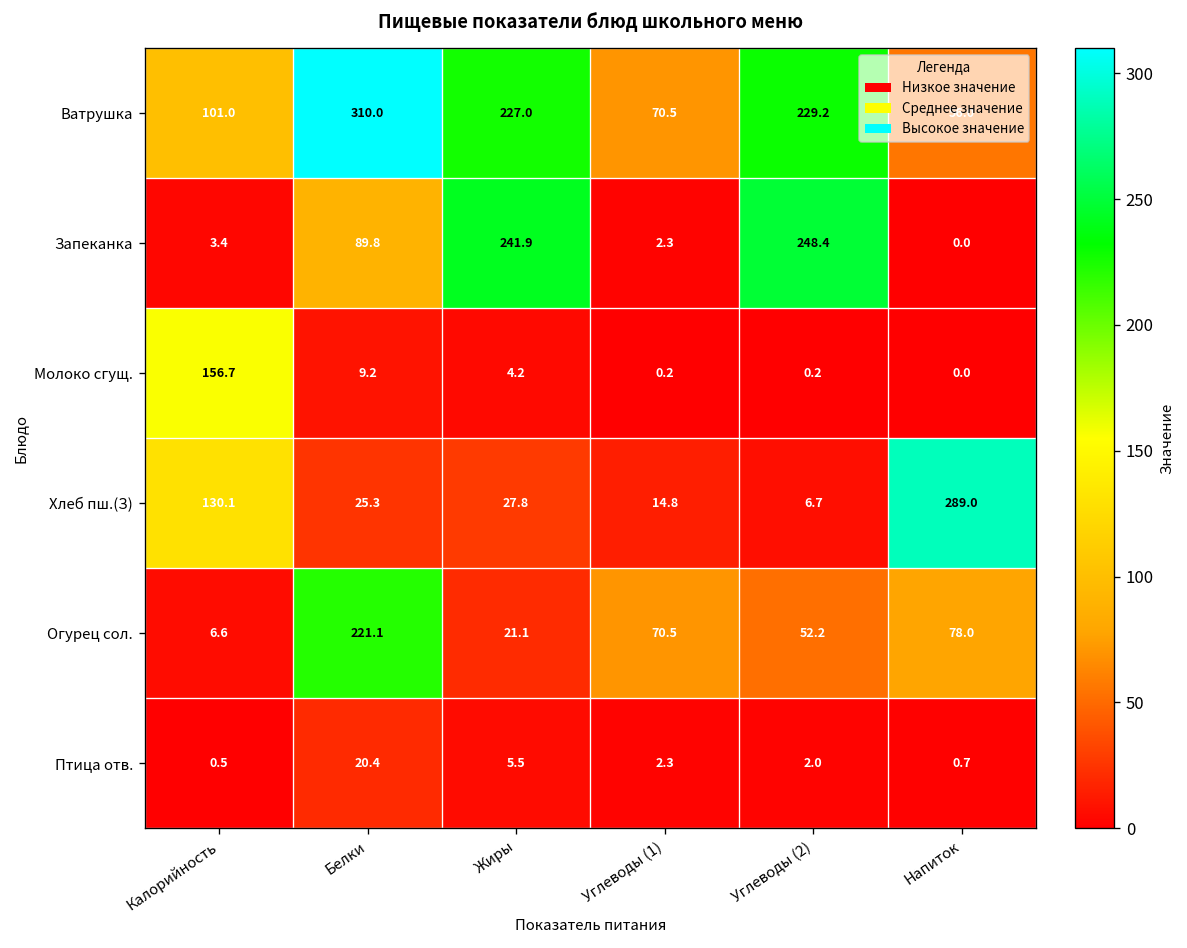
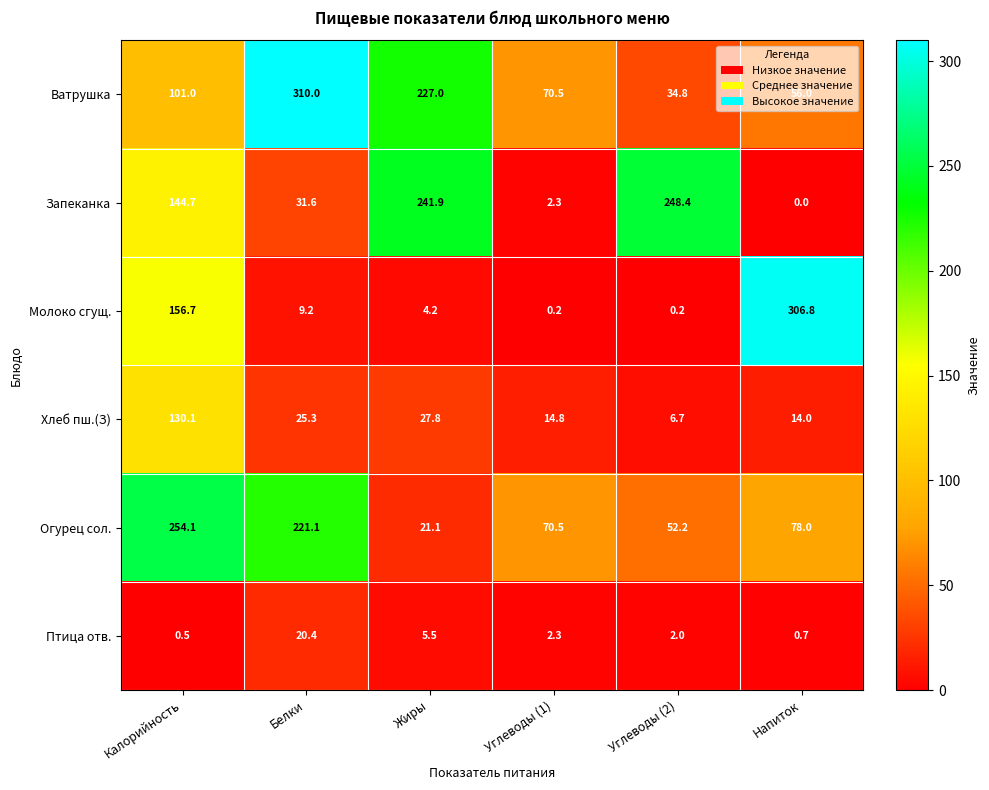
  {
    "Ватрушка": {
      "Калорийность": 101.0,
      "Белки": 310.0,
      "Жиры": 227.0,
      "Углеводы (1)": 70.5,
-     "Углеводы (2)": 229.2
+     "Углеводы (2)": 34.8
    },
    "Запеканка": {
-     "Калорийность": 3.4,
-     "Белки": 89.8,
+     "Калорийность": 144.7,
+     "Белки": 31.6,
      "Жиры": 241.9,
      "Углеводы (1)": 2.3,
      "Углеводы (2)": 248.4,
      "Напиток": 0.0
    },
    "Молоко сгущ.": {
      "Калорийность": 156.7,
      "Белки": 9.2,
      "Жиры": 4.2,
      "Углеводы (1)": 0.2,
      "Углеводы (2)": 0.2,
-     "Напиток": 0.0
+     "Напиток": 306.8
    },
    "Хлеб пш.(З)": {
      "Калорийность": 130.1,
      "Белки": 25.3,
      "Жиры": 27.8,
      "Углеводы (1)": 14.8,
      "Углеводы (2)": 6.7,
-     "Напиток": 289.0
+     "Напиток": 14.0
    },
    "Огурец сол.": {
-     "Калорийность": 6.6,
+     "Калорийность": 254.1,
      "Белки": 221.1,
      "Жиры": 21.1,
      "Углеводы (1)": 70.5,
      "Углеводы (2)": 52.2,
      "Напиток": 78.0
    },
    "Птица отв.": {
      "Калорийность": 0.5,
      "Белки": 20.4,
      "Жиры": 5.5,
      "Углеводы (1)": 2.3,
      "Углеводы (2)": 2.0,
      "Напиток": 0.7
    }
  }
